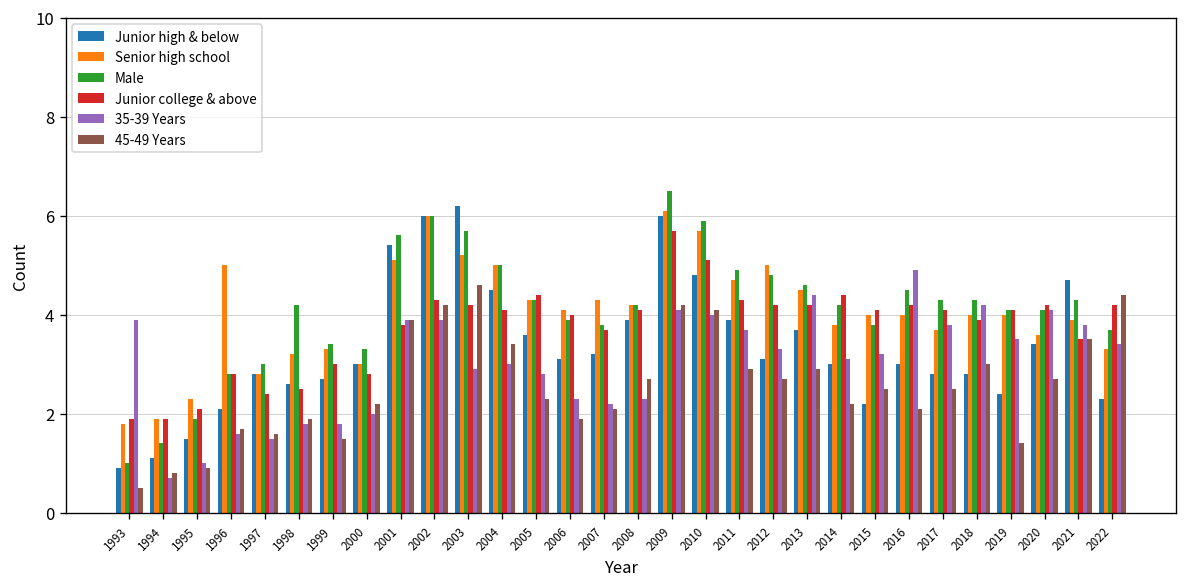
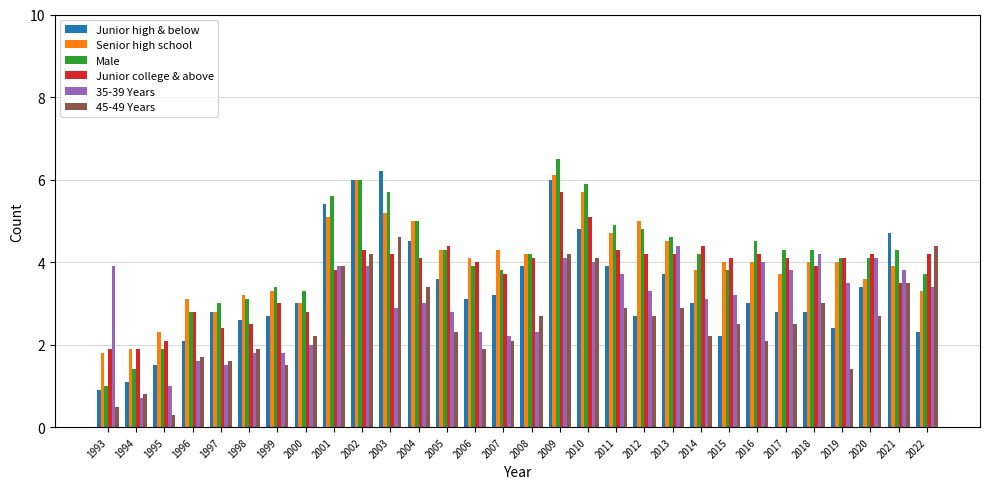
  {
    "Junior high & below": {
      "1993": 0.9,
      "1994": 1.1,
      "1995": 1.5,
      "1996": 2.1,
      "1997": 2.8,
      "1998": 2.6,
      "1999": 2.7,
      "2000": 3.0,
      "2001": 5.4,
      "2002": 6.0,
      "2003": 6.2,
      "2004": 4.5,
      "2005": 3.6,
      "2006": 3.1,
      "2007": 3.2,
      "2008": 3.9,
      "2009": 6.0,
      "2010": 4.8,
      "2011": 3.9,
-     "2012": 3.1,
+     "2012": 2.7,
      "2013": 3.7,
      "2014": 3.0,
      "2015": 2.2,
      "2016": 3.0,
      "2017": 2.8,
      "2018": 2.8,
      "2019": 2.4,
      "2020": 3.4,
      "2021": 4.7,
      "2022": 2.3
    },
    "Senior high school": {
      "1993": 1.8,
      "1994": 1.9,
      "1995": 2.3,
-     "1996": 5.0,
+     "1996": 3.1,
      "1997": 2.8,
      "1998": 3.2,
      "1999": 3.3,
      "2000": 3.0,
      "2001": 5.1,
      "2002": 6.0,
      "2003": 5.2,
      "2004": 5.0,
      "2005": 4.3,
      "2006": 4.1,
      "2007": 4.3,
      "2008": 4.2,
      "2009": 6.1,
      "2010": 5.7,
      "2011": 4.7,
      "2012": 5.0,
      "2013": 4.5,
      "2014": 3.8,
      "2015": 4.0,
      "2016": 4.0,
      "2017": 3.7,
      "2018": 4.0,
      "2019": 4.0,
      "2020": 3.6,
      "2021": 3.9,
      "2022": 3.3
    },
    "Male": {
      "1993": 1.0,
      "1994": 1.4,
      "1995": 1.9,
      "1996": 2.8,
      "1997": 3.0,
-     "1998": 4.2,
+     "1998": 3.1,
      "1999": 3.4,
      "2000": 3.3,
      "2001": 5.6,
      "2002": 6.0,
      "2003": 5.7,
      "2004": 5.0,
      "2005": 4.3,
      "2006": 3.9,
      "2007": 3.8,
      "2008": 4.2,
      "2009": 6.5,
      "2010": 5.9,
      "2011": 4.9,
      "2012": 4.8,
      "2013": 4.6,
      "2014": 4.2,
      "2015": 3.8,
      "2016": 4.5,
      "2017": 4.3,
      "2018": 4.3,
      "2019": 4.1,
      "2020": 4.1,
      "2021": 4.3,
      "2022": 3.7
    },
    "Junior college & above": {
      "1993": 1.9,
      "1994": 1.9,
      "1995": 2.1,
      "1996": 2.8,
      "1997": 2.4,
      "1998": 2.5,
      "1999": 3.0,
      "2000": 2.8,
      "2001": 3.8,
      "2002": 4.3,
      "2003": 4.2,
      "2004": 4.1,
      "2005": 4.4,
      "2006": 4.0,
      "2007": 3.7,
      "2008": 4.1,
      "2009": 5.7,
      "2010": 5.1,
      "2011": 4.3,
      "2012": 4.2,
      "2013": 4.2,
      "2014": 4.4,
      "2015": 4.1,
      "2016": 4.2,
      "2017": 4.1,
      "2018": 3.9,
      "2019": 4.1,
      "2020": 4.2,
      "2021": 3.5,
      "2022": 4.2
    },
    "35-39 Years": {
      "1993": 3.9,
      "1994": 0.7,
      "1995": 1.0,
      "1996": 1.6,
      "1997": 1.5,
      "1998": 1.8,
      "1999": 1.8,
      "2000": 2.0,
      "2001": 3.9,
      "2002": 3.9,
      "2003": 2.9,
      "2004": 3.0,
      "2005": 2.8,
      "2006": 2.3,
      "2007": 2.2,
      "2008": 2.3,
      "2009": 4.1,
      "2010": 4.0,
      "2011": 3.7,
      "2012": 3.3,
      "2013": 4.4,
      "2014": 3.1,
      "2015": 3.2,
-     "2016": 4.9,
+     "2016": 4.0,
      "2017": 3.8,
      "2018": 4.2,
      "2019": 3.5,
      "2020": 4.1,
      "2021": 3.8,
      "2022": 3.4
    },
    "45-49 Years": {
      "1993": 0.5,
      "1994": 0.8,
-     "1995": 0.9,
+     "1995": 0.3,
      "1996": 1.7,
      "1997": 1.6,
      "1998": 1.9,
      "1999": 1.5,
      "2000": 2.2,
      "2001": 3.9,
      "2002": 4.2,
      "2003": 4.6,
      "2004": 3.4,
      "2005": 2.3,
      "2006": 1.9,
      "2007": 2.1,
      "2008": 2.7,
      "2009": 4.2,
      "2010": 4.1,
      "2011": 2.9,
      "2012": 2.7,
      "2013": 2.9,
      "2014": 2.2,
      "2015": 2.5,
      "2016": 2.1,
      "2017": 2.5,
      "2018": 3.0,
      "2019": 1.4,
      "2020": 2.7,
      "2021": 3.5,
      "2022": 4.4
    }
  }
